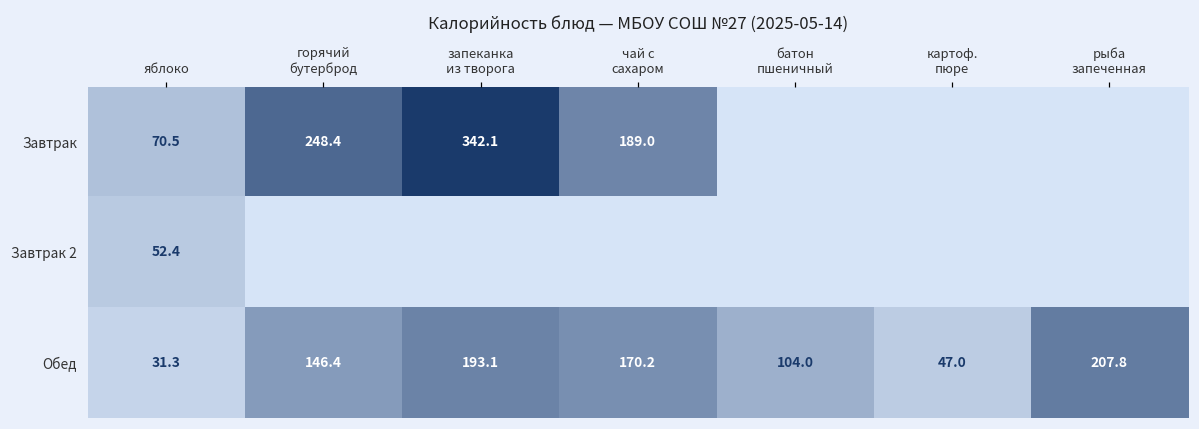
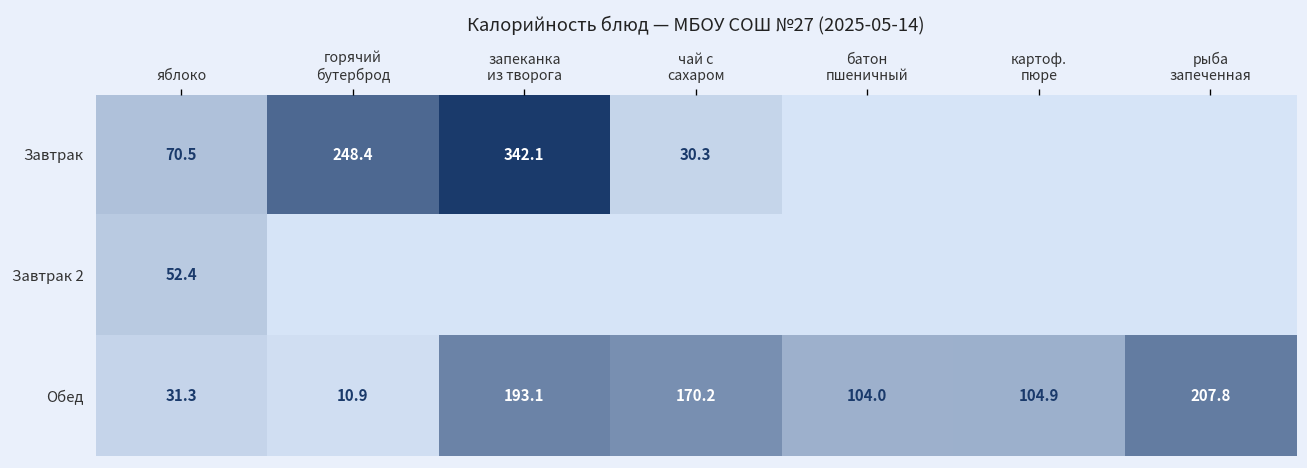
  {
    "Завтрак": {
      "яблоко": 70.5,
      "горячий бутерброд": 248.4,
      "запеканка из творога": 342.1,
-     "чай с сахаром": 189.0
+     "чай с сахаром": 30.3
    },
    "Завтрак 2": {
      "яблоко": 52.4
    },
    "Обед": {
      "яблоко": 31.3,
-     "горячий бутерброд": 146.4,
+     "горячий бутерброд": 10.9,
      "запеканка из творога": 193.1,
      "чай с сахаром": 170.2,
      "батон пшеничный": 104.0,
-     "картоф. пюре": 47.0,
+     "картоф. пюре": 104.9,
      "рыба запеченная": 207.8
    }
  }
